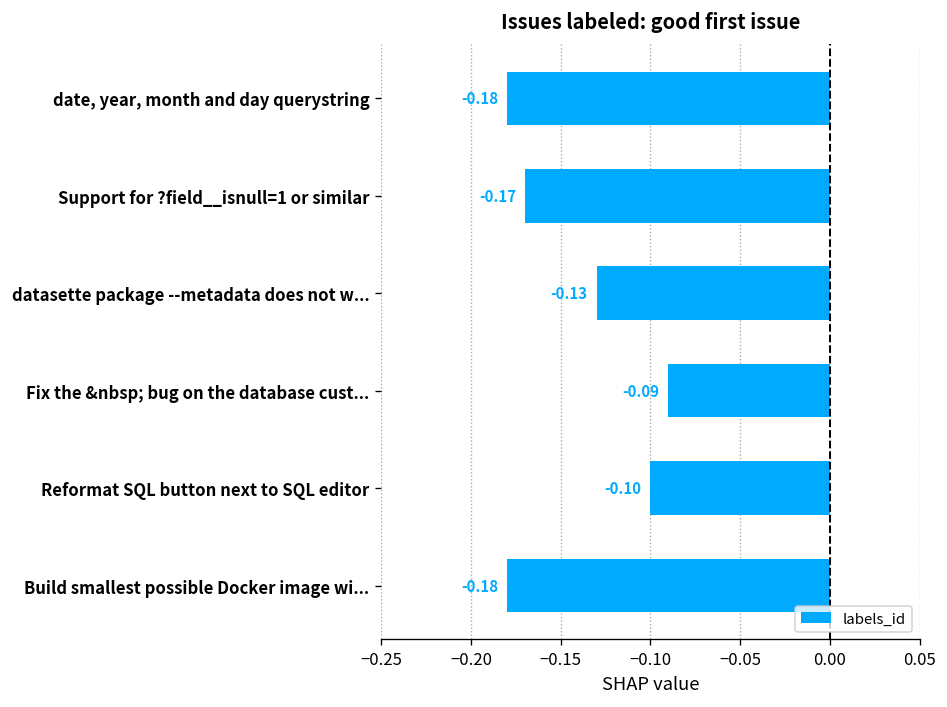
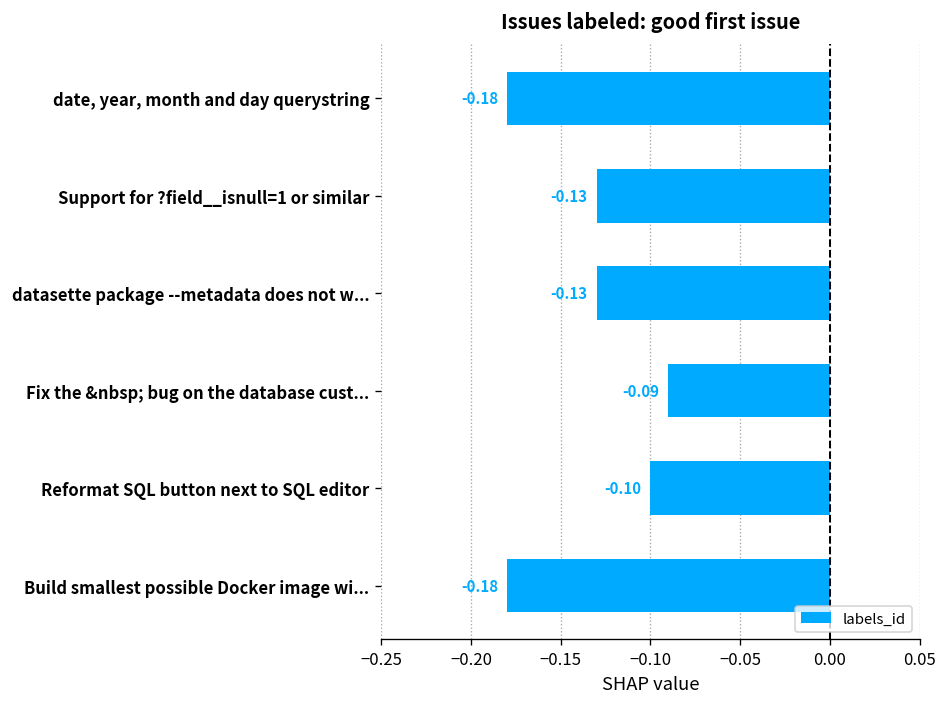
  {
    "date, year, month and day querystring": -0.18,
-   "Support for ?field__isnull=1 or similar": -0.17,
+   "Support for ?field__isnull=1 or similar": -0.13,
    "datasette package --metadata does not w...": -0.13,
    "Fix the &nbsp; bug on the database cust...": -0.09,
    "Reformat SQL button next to SQL editor": -0.10,
    "Build smallest possible Docker image wi...": -0.18
  }
